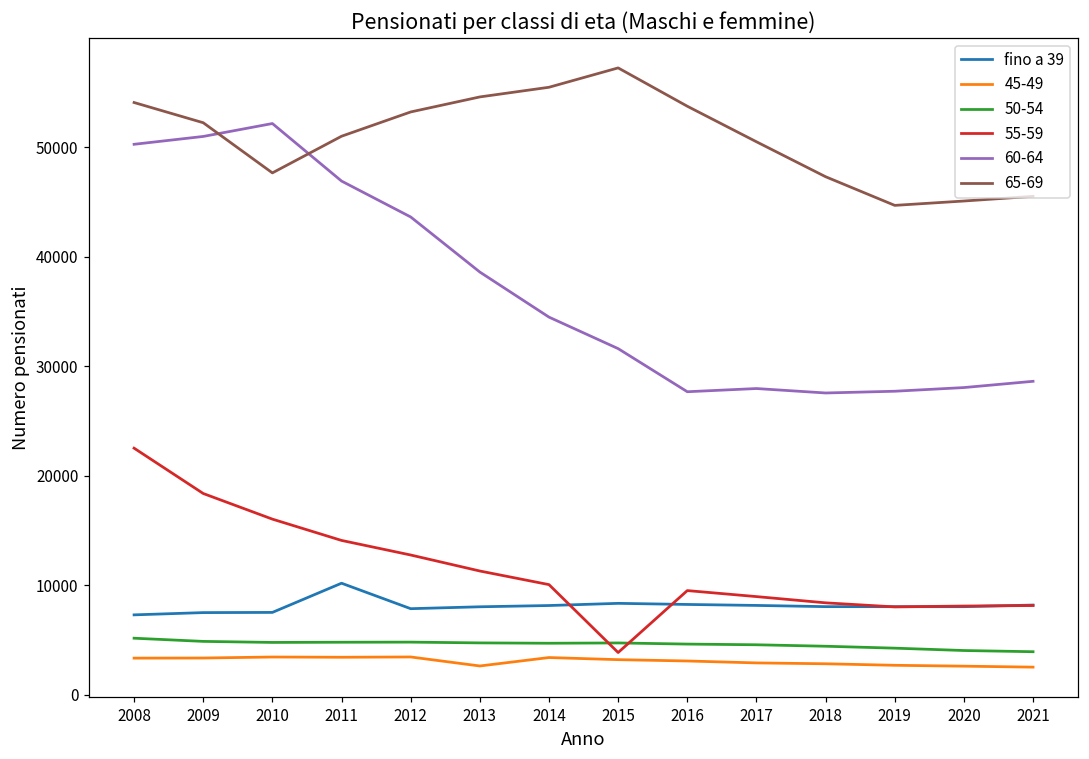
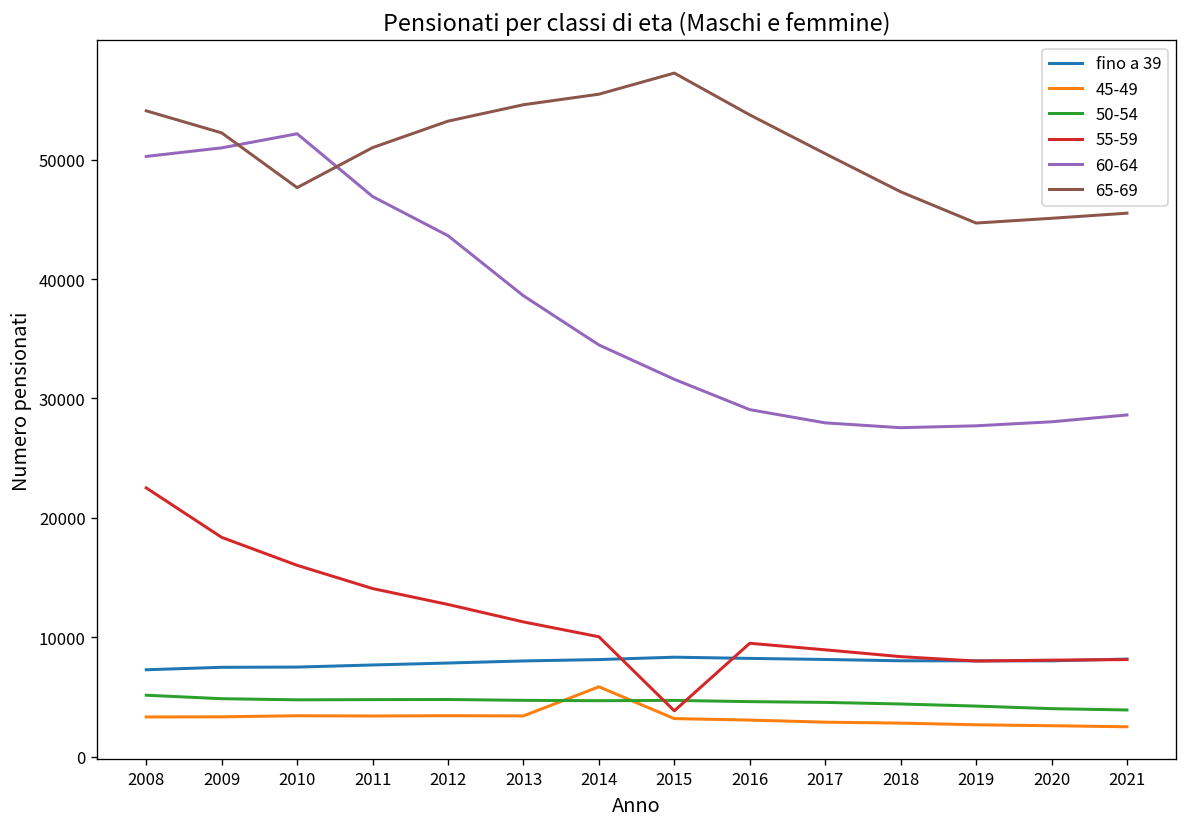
  {
    "fino a 39": {
      "2008": 7000,
      "2009": 7000,
      "2010": 8000,
-     "2011": 10000,
+     "2011": 8000,
      "2012": 8000,
      "2013": 8000,
      "2014": 8000,
      "2015": 8000,
      "2016": 8000,
      "2017": 8000,
      "2018": 8000
    },
    "45-49": {
      "2008": 3000,
      "2009": 3000,
      "2010": 3000,
      "2011": 3000,
      "2012": 3000,
-     "2013": 2600,
-     "2014": 3000,
+     "2013": 3400,
+     "2014": 6000,
      "2015": 3000,
      "2016": 3000,
      "2017": 3000,
      "2018": 3000,
      "2019": 3000,
      "2020": 3000,
      "2021": 3000
    },
    "50-54": {
      "2008": 5000,
      "2009": 5000,
      "2010": 5000,
      "2011": 5000,
      "2012": 5000,
      "2013": 5000,
      "2014": 5000,
      "2015": 5000,
      "2016": 5000,
      "2017": 5000,
      "2018": 4000,
      "2019": 4000,
      "2020": 4000,
      "2021": 4000
    },
    "55-59": {
      "2008": 23000,
      "2009": 18000,
      "2010": 16000,
      "2011": 14000,
      "2012": 13000,
      "2013": 11000,
      "2014": 10000,
      "2015": 4000,
      "2016": 9000,
      "2017": 9000,
      "2018": 8000
    },
    "60-64": {
      "2008": 50000,
      "2009": 51000,
      "2010": 52000,
      "2011": 47000,
      "2012": 44000,
      "2013": 39000,
      "2014": 34000,
      "2015": 32000,
-     "2016": 28000,
+     "2016": 29000,
      "2017": 28000,
      "2018": 28000,
      "2019": 28000,
      "2020": 28000,
      "2021": 29000
    },
    "65-69": {
      "2008": 54000,
      "2009": 52000,
      "2010": 48000,
      "2011": 51000,
      "2012": 53000,
      "2013": 55000,
      "2014": 55000,
      "2015": 57000,
      "2016": 54000,
      "2017": 51000,
      "2018": 47000,
      "2019": 45000,
      "2020": 45000,
      "2021": 46000
    }
  }
